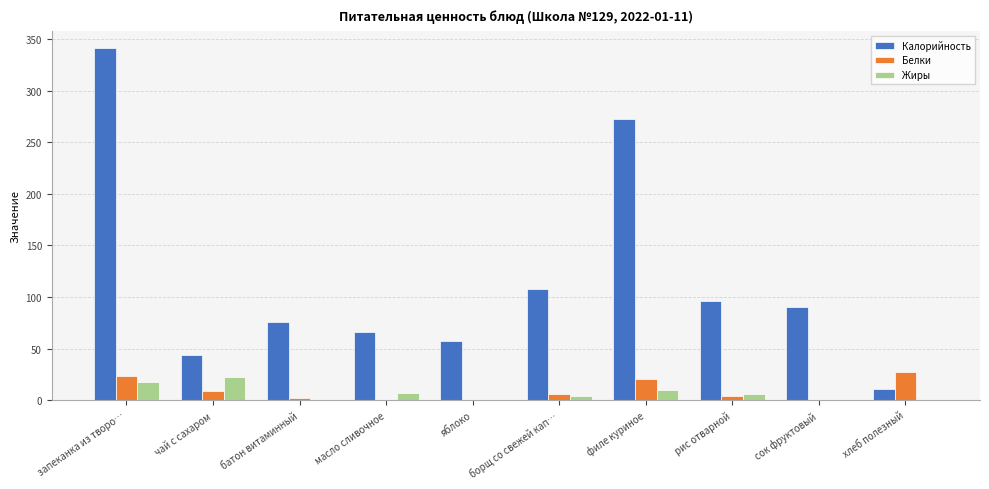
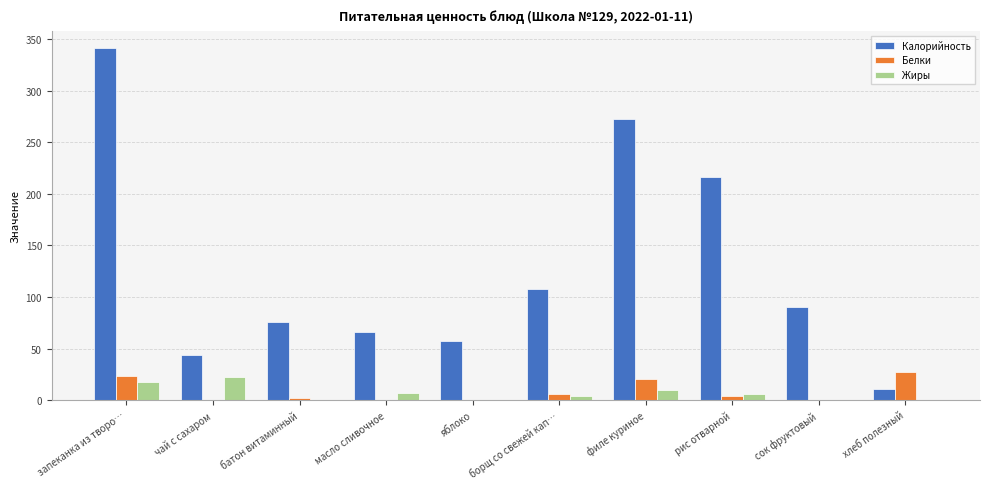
  {
    "Калорийность": {
      "запеканка из творо…": 341,
      "чай с сахаром": 44,
      "батон витаминный": 76,
      "масло сливочное": 66,
      "яблоко": 57,
      "борщ со свежей кап…": 108,
      "филе куриное": 273,
-     "рис отварной": 96,
+     "рис отварной": 216,
      "сок фруктовый": 90,
      "хлеб полезный": 11
    },
    "Белки": {
      "запеканка из творо…": 24,
-     "чай с сахаром": 9,
+     "чай с сахаром": 0,
      "борщ со свежей кап…": 6,
      "филе куриное": 21,
      "рис отварной": 4,
      "сок фруктовый": 0,
      "хлеб полезный": 27
    },
    "Жиры": {
      "запеканка из творо…": 18,
      "чай с сахаром": 23,
      "масло сливочное": 7,
      "борщ со свежей кап…": 4,
      "филе куриное": 10,
      "рис отварной": 6,
      "сок фруктовый": 0
    }
  }
